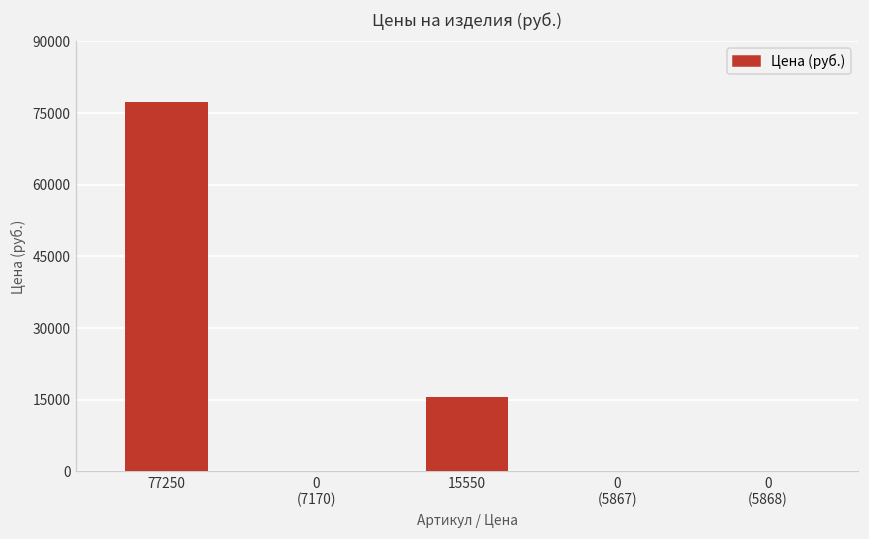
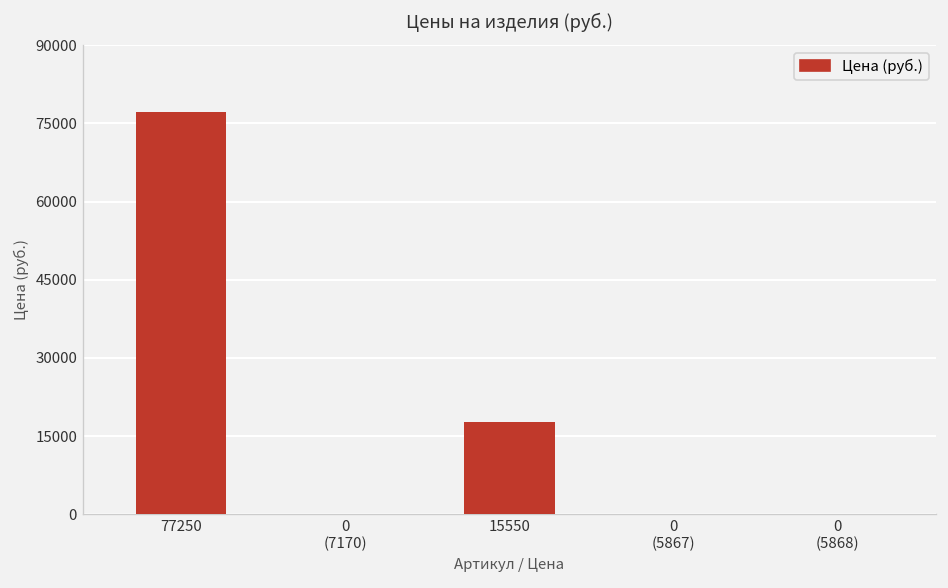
  {
    "77250": 77000,
    "0 (7170)": 0,
-   "15550": 16000,
+   "15550": 18000,
    "0 (5867)": 0,
    "0 (5868)": 0
  }
